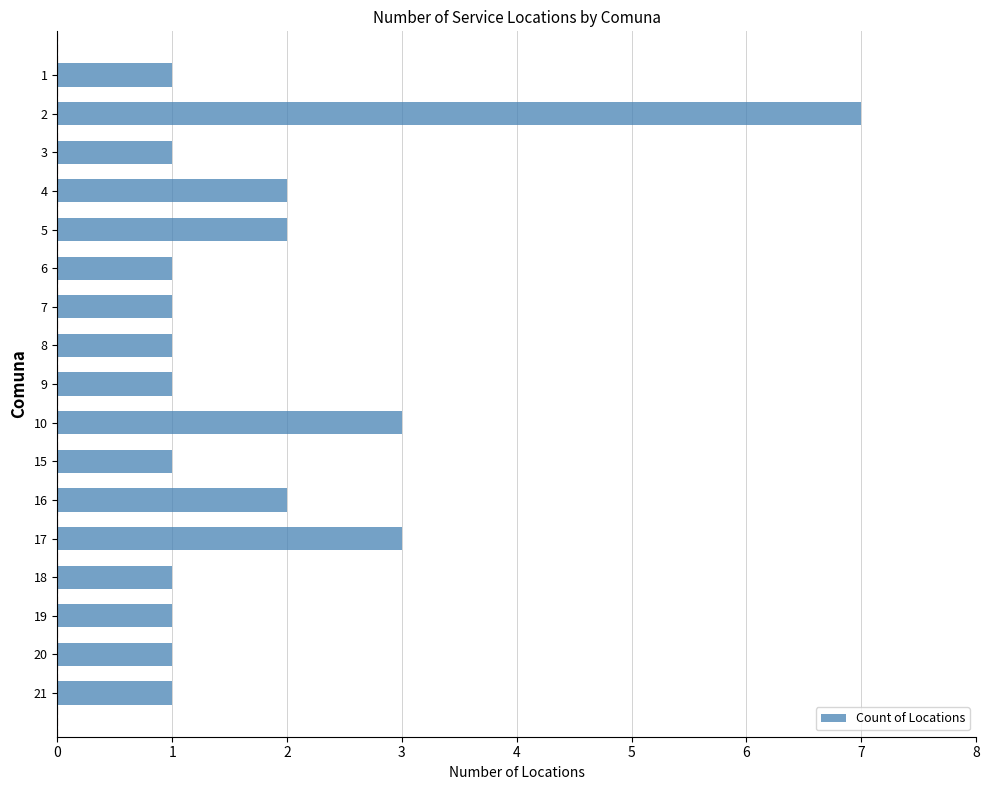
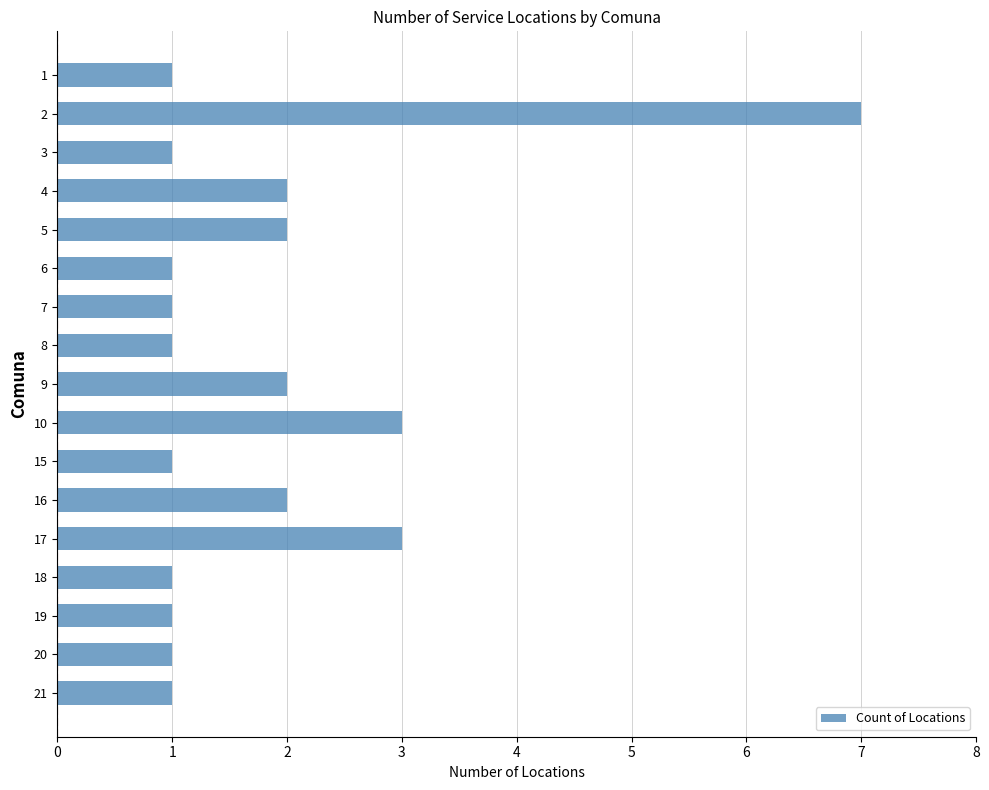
  {
    "1": 1,
    "2": 7,
    "3": 1,
    "4": 2,
    "5": 2,
    "6": 1,
    "7": 1,
    "8": 1,
-   "9": 1,
+   "9": 2,
    "10": 3,
    "15": 1,
    "16": 2,
    "17": 3,
    "18": 1,
    "19": 1,
    "20": 1,
    "21": 1
  }
